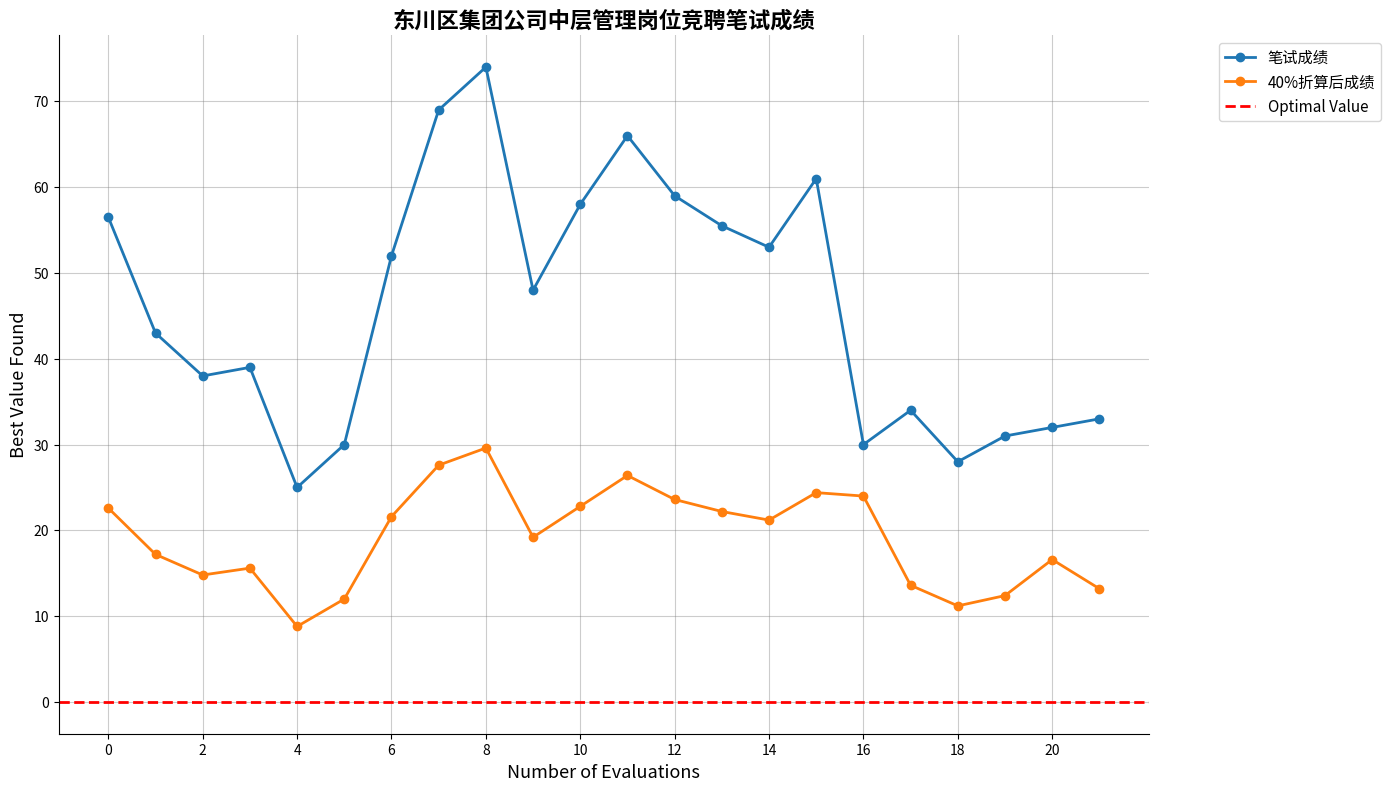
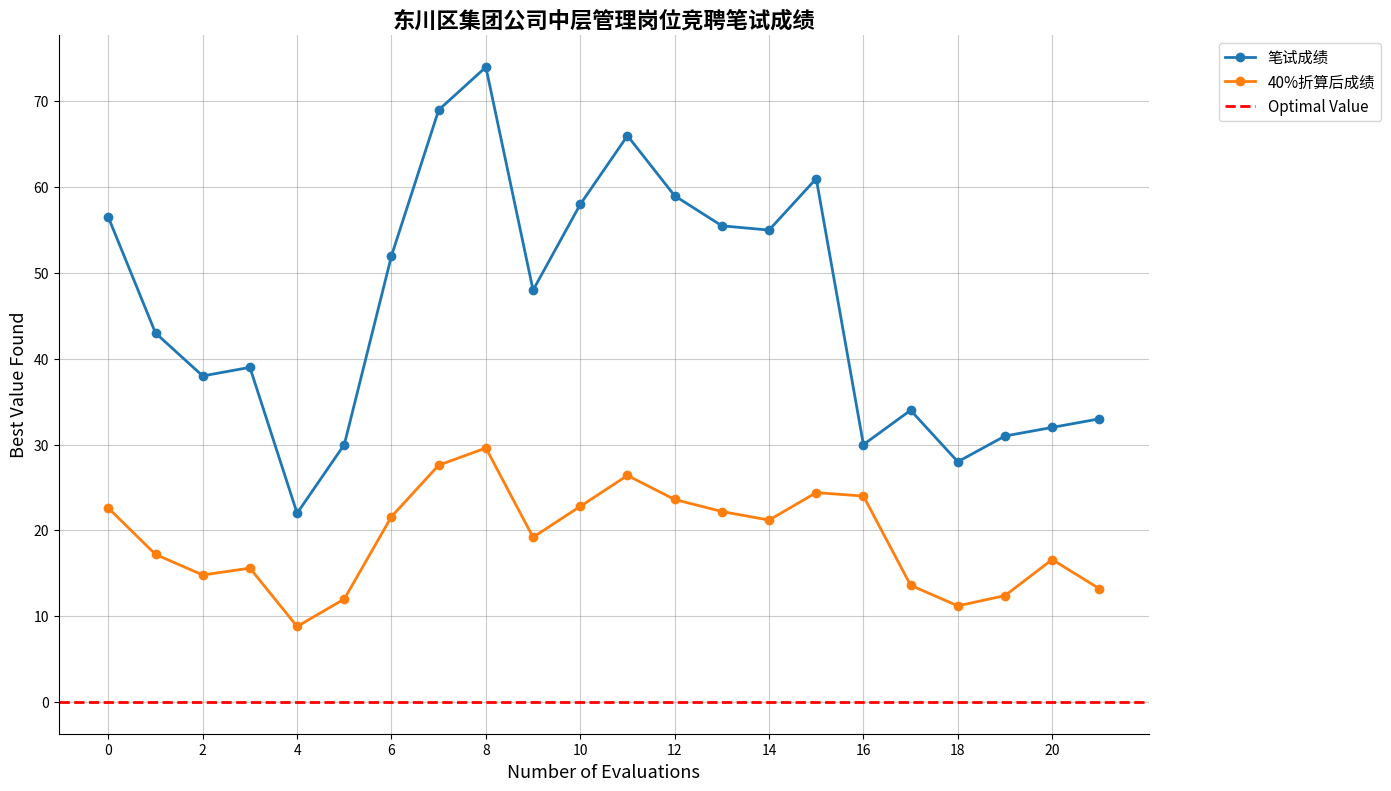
  {
    "笔试成绩": {
      "0": 57,
      "2": 38,
-     "4": 25,
+     "4": 22,
      "6": 52,
      "8": 74,
      "10": 58,
      "12": 59,
-     "14": 53,
+     "14": 55,
      "16": 30,
      "18": 28,
      "20": 32
    },
    "40%折算后成绩": {
      "0": 23,
      "2": 15,
      "4": 9,
      "6": 22,
      "8": 30,
      "10": 23,
      "12": 24,
      "14": 21,
      "16": 24,
      "18": 11,
      "20": 17
    }
  }
